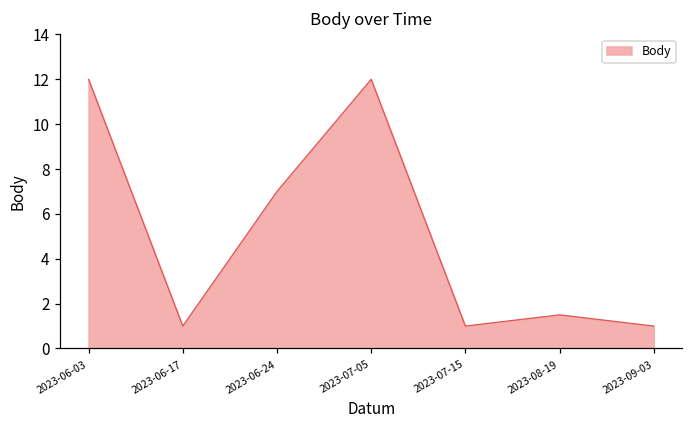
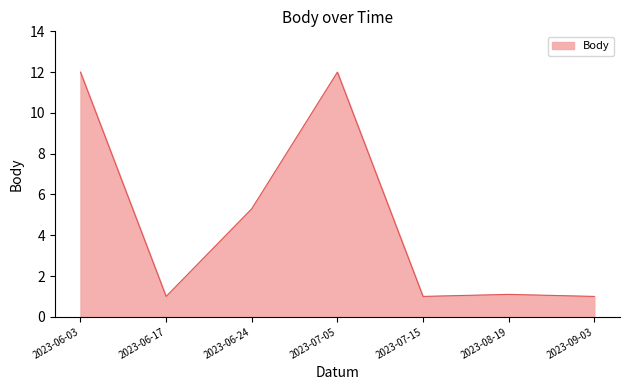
  {
    "2023-06-03": 12.0,
    "2023-06-17": 1.0,
-   "2023-06-24": 7.0,
+   "2023-06-24": 5.3,
    "2023-07-05": 12.0,
    "2023-07-15": 1.0,
-   "2023-08-19": 1.5,
+   "2023-08-19": 1.1,
    "2023-09-03": 1.0
  }
